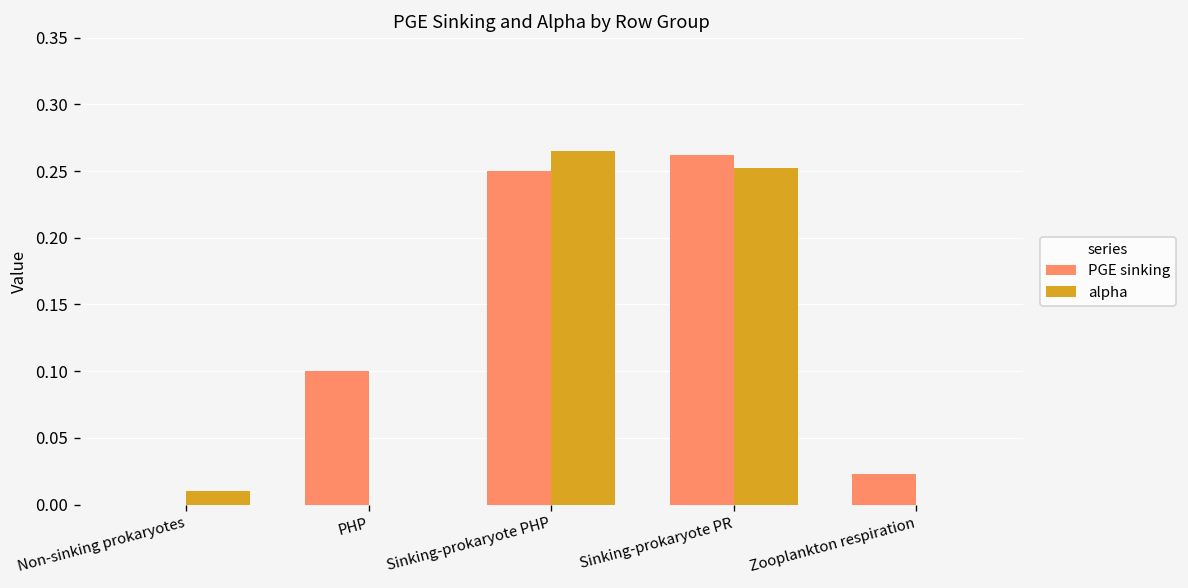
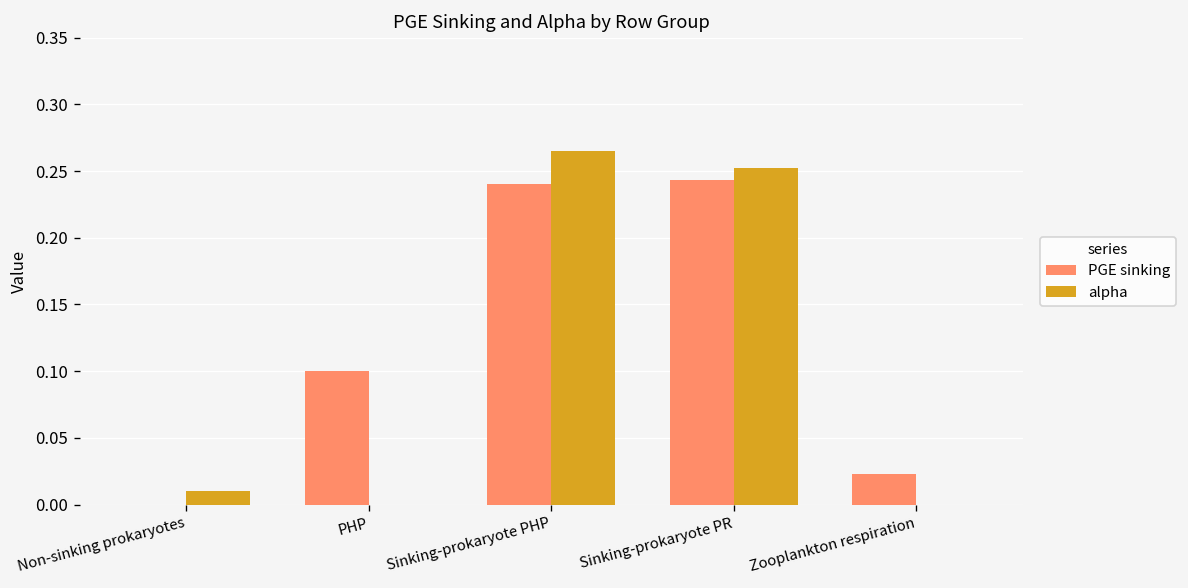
  {
    "PGE sinking": {
      "Non-sinking prokaryotes": 0.000,
      "PHP": 0.100,
-     "Sinking-prokaryote PHP": 0.25,
-     "Sinking-prokaryote PR": 0.262,
+     "Sinking-prokaryote PHP": 0.24,
+     "Sinking-prokaryote PR": 0.243,
      "Zooplankton respiration": 0.023
    },
    "alpha": {
      "Non-sinking prokaryotes": 0.010,
      "PHP": 0.000,
      "Sinking-prokaryote PHP": 0.265,
      "Sinking-prokaryote PR": 0.252,
      "Zooplankton respiration": 0.000
    }
  }
